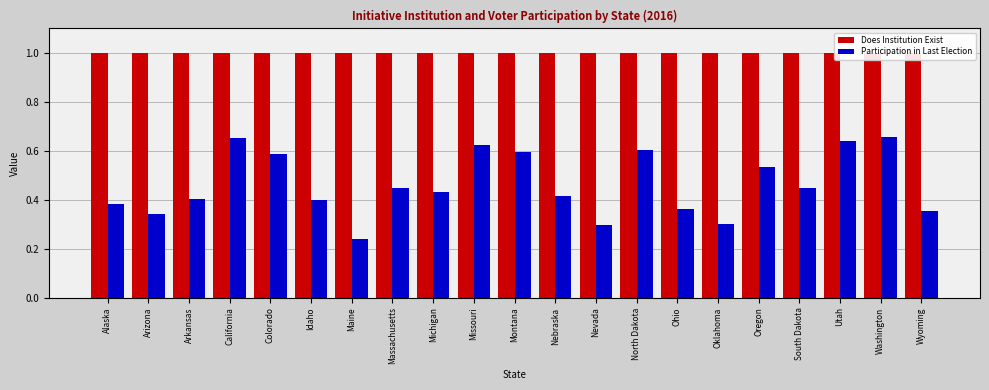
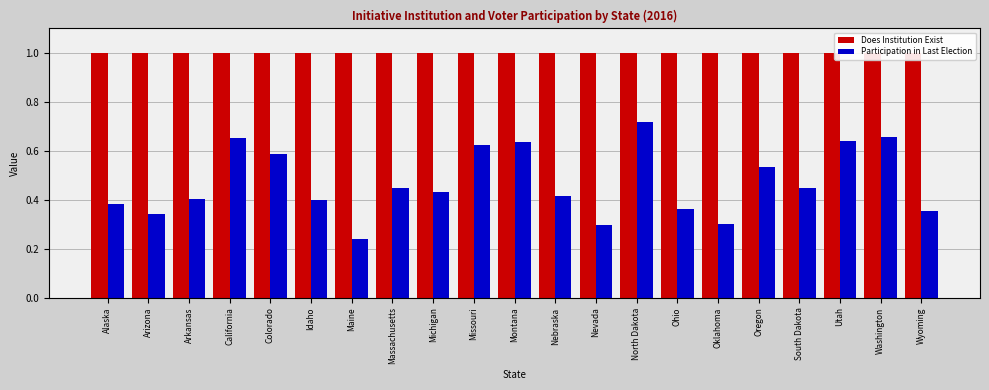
  {
    "Does Institution Exist": {
      "Alaska": 1.00,
      "Arizona": 1.00,
      "Arkansas": 1.00,
      "California": 1.00,
      "Colorado": 1.00,
      "Idaho": 1.00,
      "Maine": 1.00,
      "Massachusetts": 1.00,
      "Michigan": 1.00,
      "Missouri": 1.00,
      "Montana": 1.00,
      "Nebraska": 1.00,
      "Nevada": 1.00,
      "North Dakota": 1.00,
      "Ohio": 1.00,
      "Oklahoma": 1.00,
      "Oregon": 1.00,
      "South Dakota": 1.00,
      "Utah": 1.00
    },
    "Participation in Last Election": {
      "Alaska": 0.38,
      "Arizona": 0.34,
      "Arkansas": 0.40,
      "California": 0.65,
      "Colorado": 0.59,
      "Idaho": 0.40,
      "Maine": 0.24,
      "Massachusetts": 0.45,
      "Michigan": 0.43,
      "Missouri": 0.62,
-     "Montana": 0.60,
+     "Montana": 0.64,
      "Nebraska": 0.41,
      "Nevada": 0.30,
-     "North Dakota": 0.60,
+     "North Dakota": 0.72,
      "Ohio": 0.36,
      "Oklahoma": 0.30,
      "Oregon": 0.53,
      "South Dakota": 0.45,
      "Utah": 0.64,
      "Washington": 0.66,
      "Wyoming": 0.35
    }
  }
